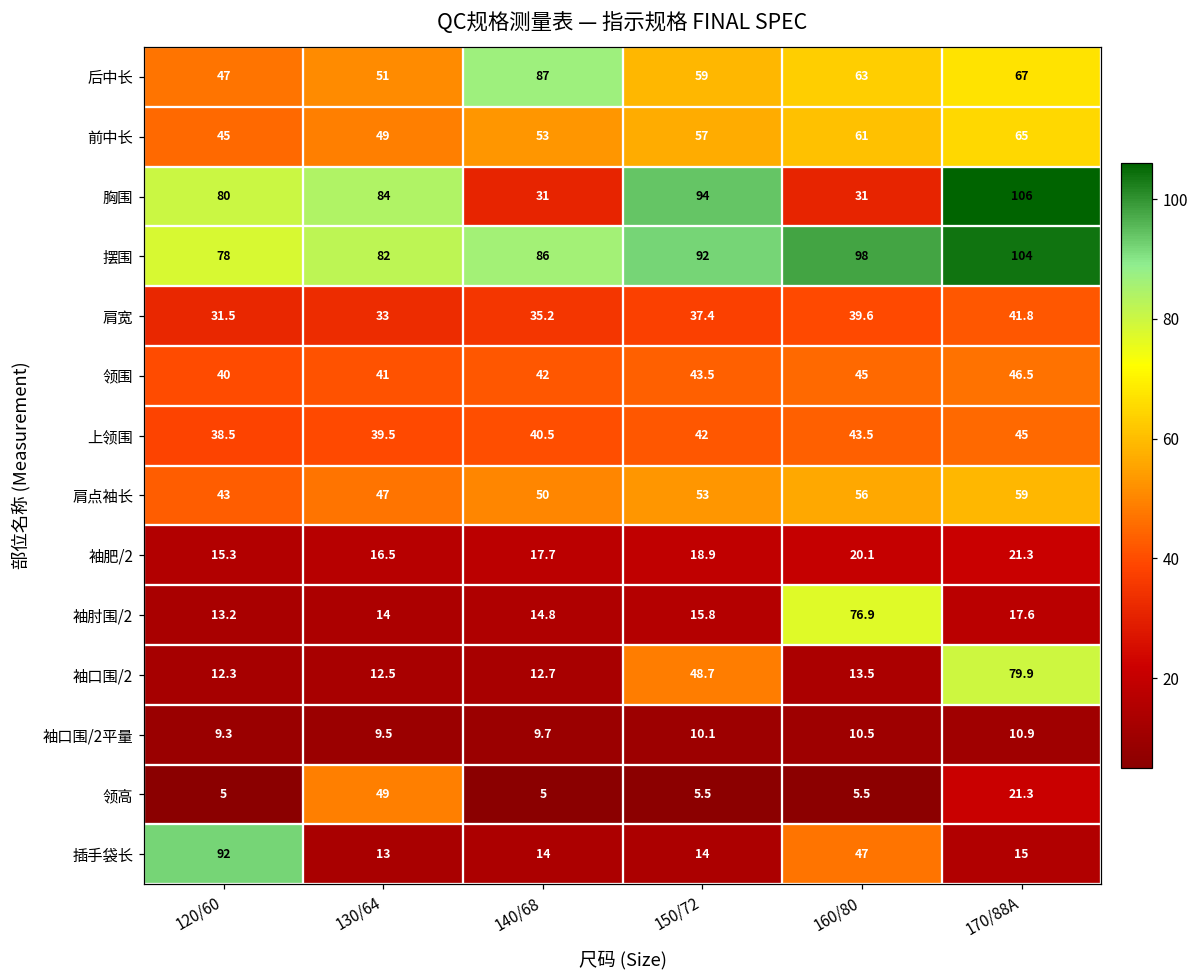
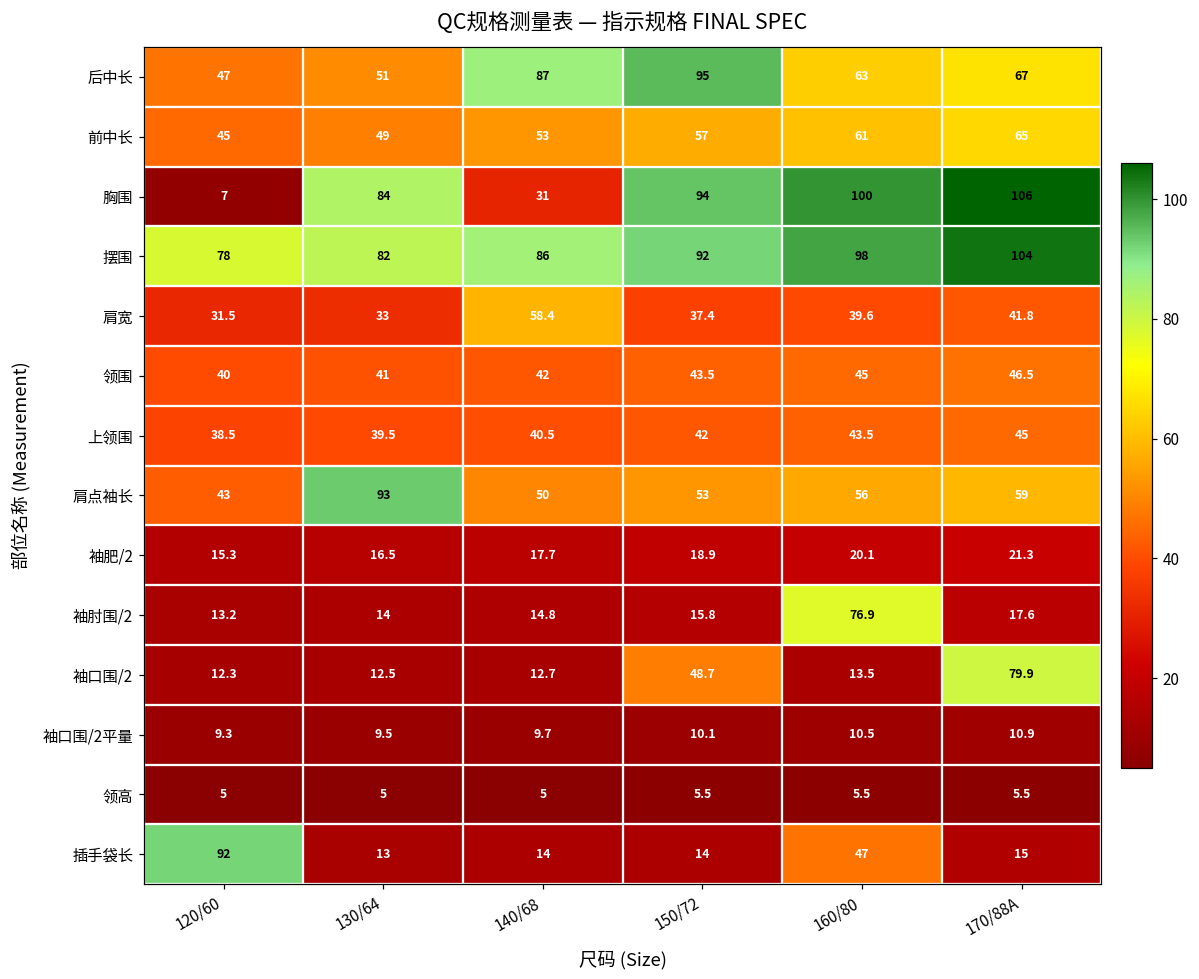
  {
    "后中长": {
      "120/60": 47,
      "130/64": 51,
      "140/68": 87,
-     "150/72": 59,
+     "150/72": 95,
      "160/80": 63,
      "170/88A": 67
    },
    "前中长": {
      "120/60": 45,
      "130/64": 49,
      "140/68": 53,
      "150/72": 57,
      "160/80": 61,
      "170/88A": 65
    },
    "胸围": {
-     "120/60": 80,
+     "120/60": 7,
      "130/64": 84,
      "140/68": 31,
      "150/72": 94,
-     "160/80": 31,
+     "160/80": 100,
      "170/88A": 106
    },
    "摆围": {
      "120/60": 78,
      "130/64": 82,
      "140/68": 86,
      "150/72": 92,
      "160/80": 98,
      "170/88A": 104
    },
    "肩宽": {
      "120/60": 31.5,
      "130/64": 33,
-     "140/68": 35.2,
+     "140/68": 58.4,
      "150/72": 37.4,
      "160/80": 39.6,
      "170/88A": 41.8
    },
    "领围": {
      "120/60": 40,
      "130/64": 41,
      "140/68": 42,
      "150/72": 43.5,
      "160/80": 45,
      "170/88A": 46.5
    },
    "上领围": {
      "120/60": 38.5,
      "130/64": 39.5,
      "140/68": 40.5,
      "150/72": 42,
      "160/80": 43.5,
      "170/88A": 45
    },
    "肩点袖长": {
      "120/60": 43,
-     "130/64": 47,
+     "130/64": 93,
      "140/68": 50,
      "150/72": 53,
      "160/80": 56,
      "170/88A": 59
    },
    "袖肥/2": {
      "120/60": 15.3,
      "130/64": 16.5,
      "140/68": 17.7,
      "150/72": 18.9,
      "160/80": 20.1,
      "170/88A": 21.3
    },
    "袖肘围/2": {
      "120/60": 13.2,
      "130/64": 14,
      "140/68": 14.8,
      "150/72": 15.8,
      "160/80": 76.9,
      "170/88A": 17.6
    },
    "袖口围/2": {
      "120/60": 12.3,
      "130/64": 12.5,
      "140/68": 12.7,
      "150/72": 48.7,
      "160/80": 13.5,
      "170/88A": 79.9
    },
    "袖口围/2平量": {
      "120/60": 9.3,
      "130/64": 9.5,
      "140/68": 9.7,
      "150/72": 10.1,
      "160/80": 10.5,
      "170/88A": 10.9
    },
    "领高": {
      "120/60": 5,
-     "130/64": 49,
+     "130/64": 5,
      "140/68": 5,
      "150/72": 5.5,
      "160/80": 5.5,
-     "170/88A": 21.3
+     "170/88A": 5.5
    },
    "插手袋长": {
      "120/60": 92,
      "130/64": 13,
      "140/68": 14,
      "150/72": 14,
      "160/80": 47,
      "170/88A": 15
    }
  }
